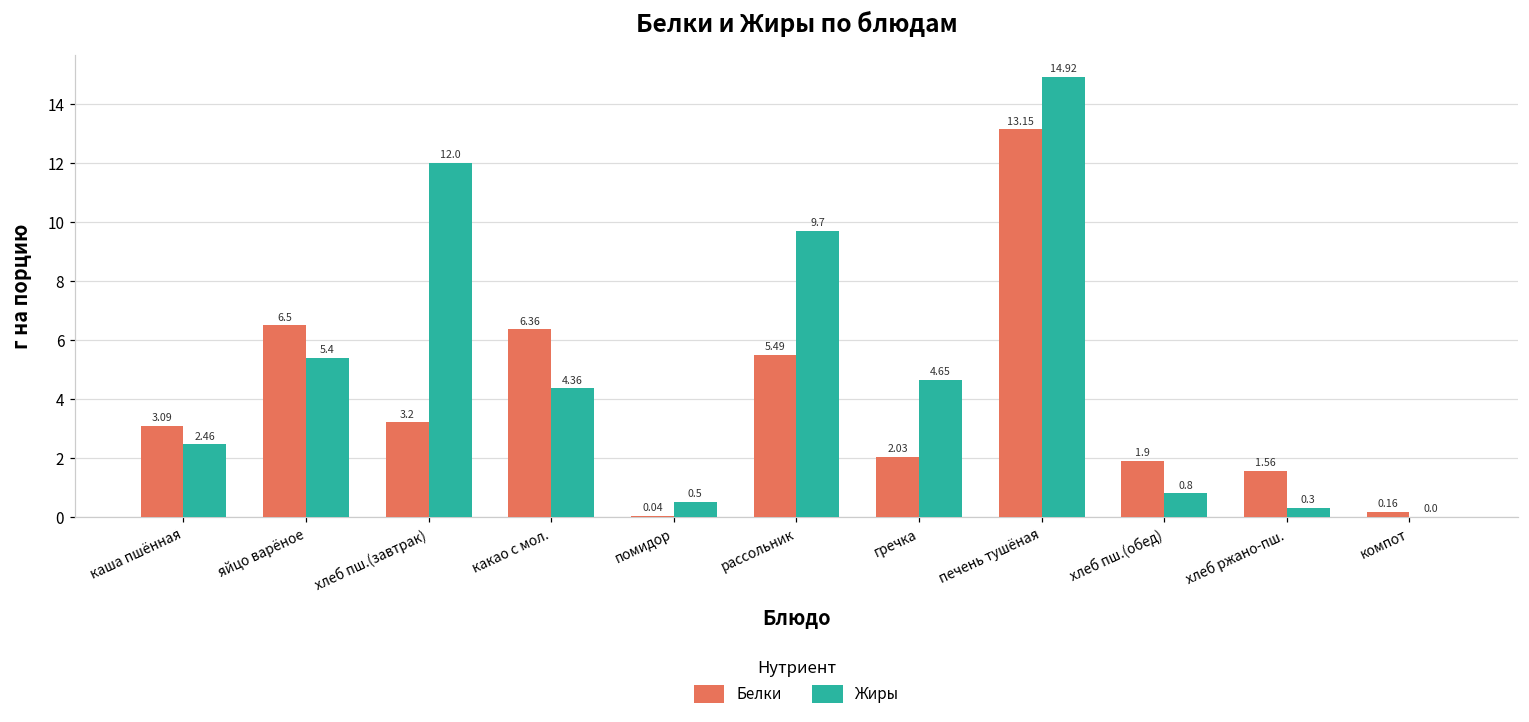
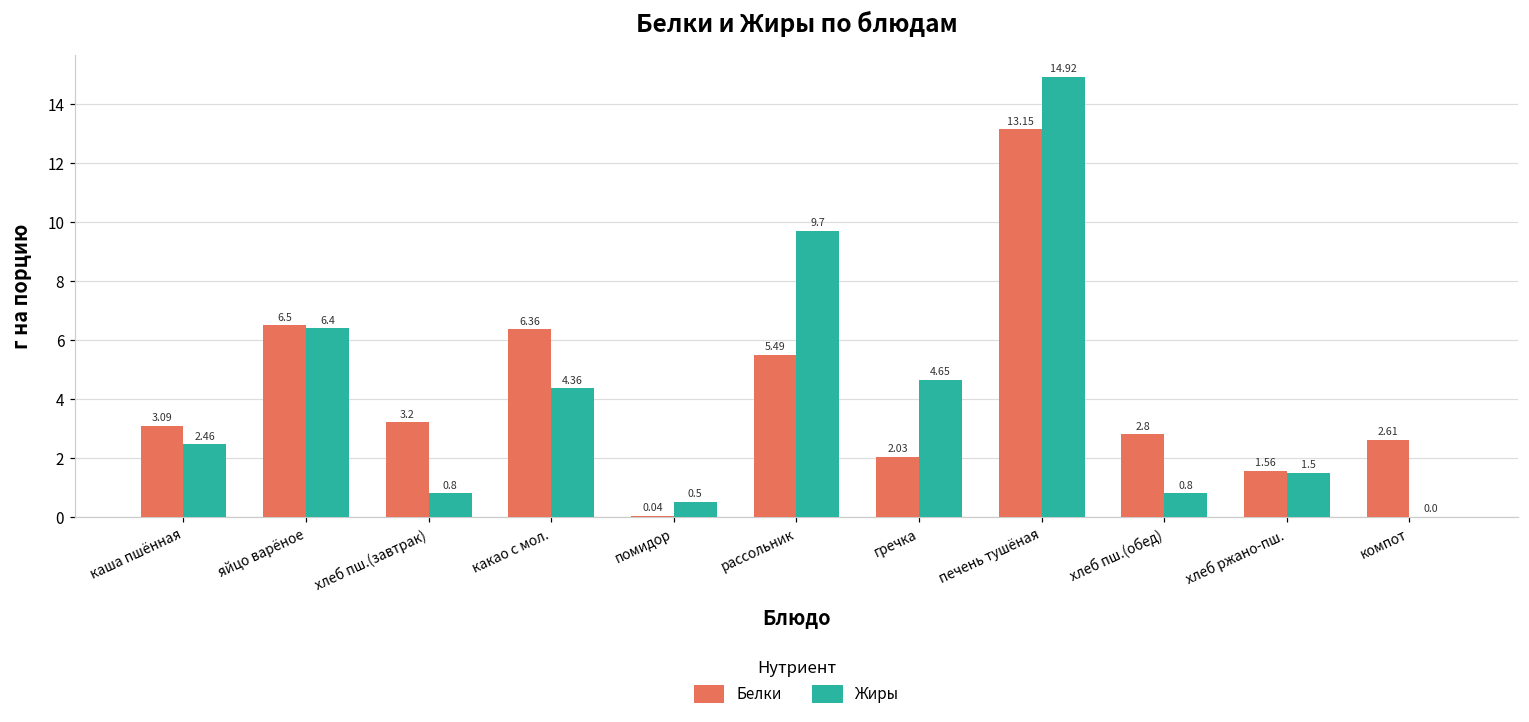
  {
    "Белки": {
      "каша пшённая": 3.09,
      "яйцо варёное": 6.5,
      "хлеб пш.(завтрак)": 3.2,
      "какао с мол.": 6.36,
      "помидор": 0.04,
      "рассольник": 5.49,
      "гречка": 2.03,
      "печень тушёная": 13.15,
-     "хлеб пш.(обед)": 1.9,
+     "хлеб пш.(обед)": 2.8,
      "хлеб ржано-пш.": 1.56,
-     "компот": 0.16
+     "компот": 2.61
    },
    "Жиры": {
      "каша пшённая": 2.46,
-     "яйцо варёное": 5.4,
-     "хлеб пш.(завтрак)": 12.0,
+     "яйцо варёное": 6.4,
+     "хлеб пш.(завтрак)": 0.8,
      "какао с мол.": 4.36,
      "помидор": 0.5,
      "рассольник": 9.7,
      "гречка": 4.65,
      "печень тушёная": 14.92,
      "хлеб пш.(обед)": 0.8,
-     "хлеб ржано-пш.": 0.3,
+     "хлеб ржано-пш.": 1.5,
      "компот": 0.0
    }
  }
